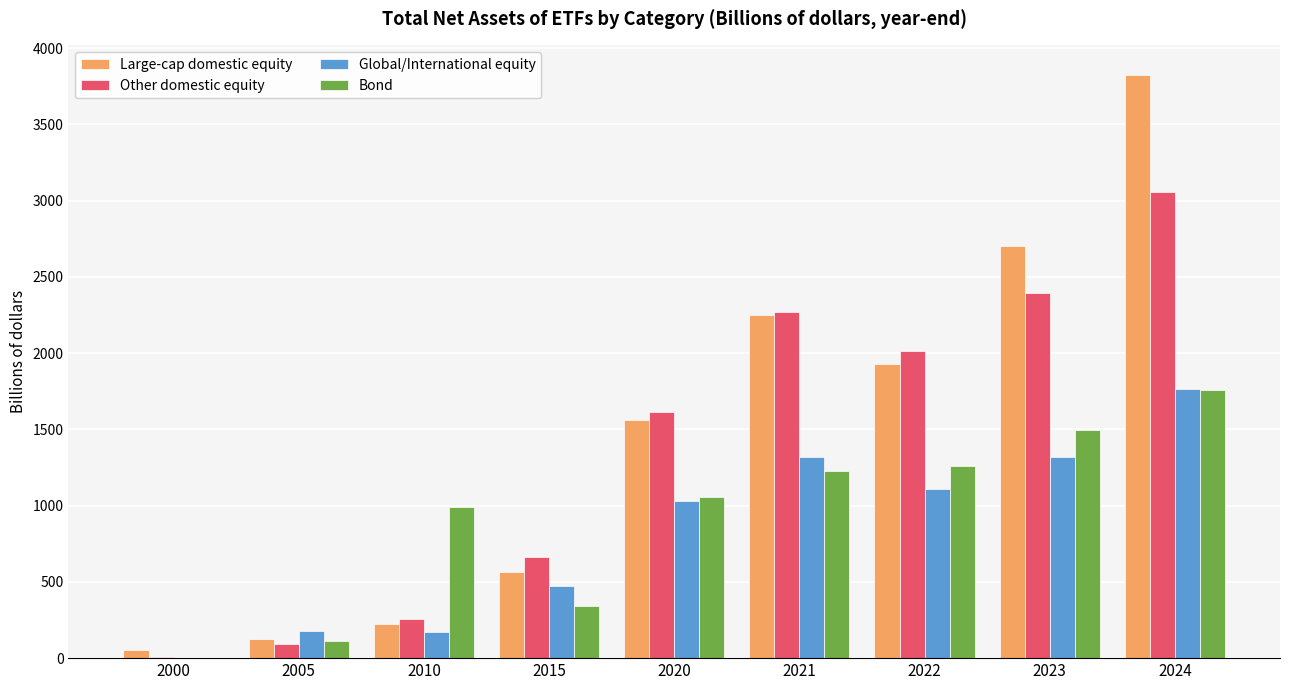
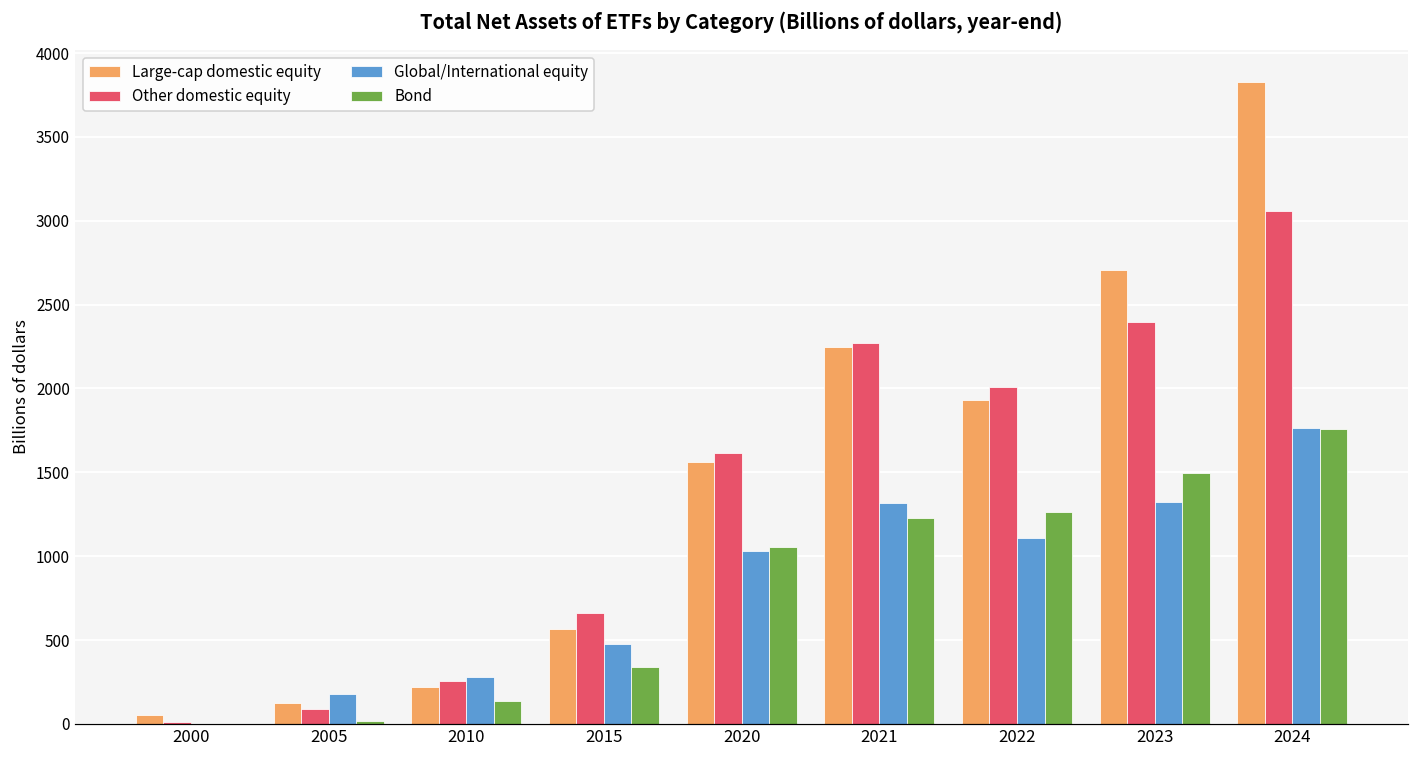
  {
    "Large-cap domestic equity": {
      "2000": 60,
      "2005": 120,
      "2010": 220,
      "2015": 570,
      "2020": 1560,
      "2021": 2250,
      "2022": 1930,
      "2023": 2700,
      "2024": 3830
    },
    "Other domestic equity": {
      "2005": 90,
      "2010": 250,
      "2015": 660,
      "2020": 1620,
      "2021": 2270,
      "2022": 2010,
      "2023": 2400,
      "2024": 3060
    },
    "Global/International equity": {
      "2005": 180,
-     "2010": 170,
+     "2010": 280,
      "2015": 480,
      "2020": 1030,
      "2021": 1320,
      "2022": 1110,
      "2023": 1320,
      "2024": 1760
    },
    "Bond": {
      "2000": 0,
-     "2005": 110,
-     "2010": 990,
+     "2005": 20,
+     "2010": 140,
      "2015": 340,
      "2020": 1050,
      "2021": 1230,
      "2022": 1260,
      "2023": 1500,
      "2024": 1760
    }
  }
